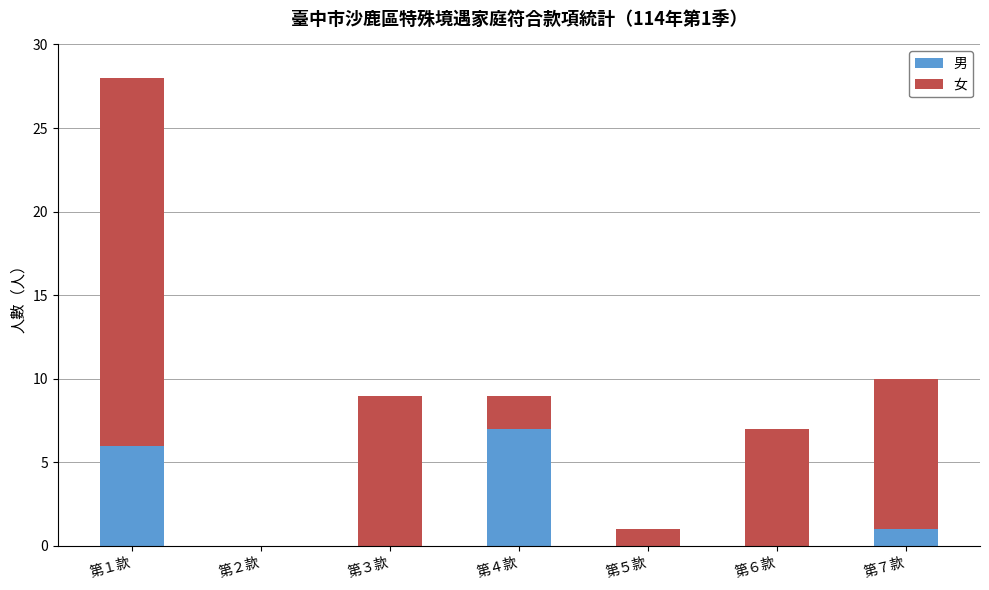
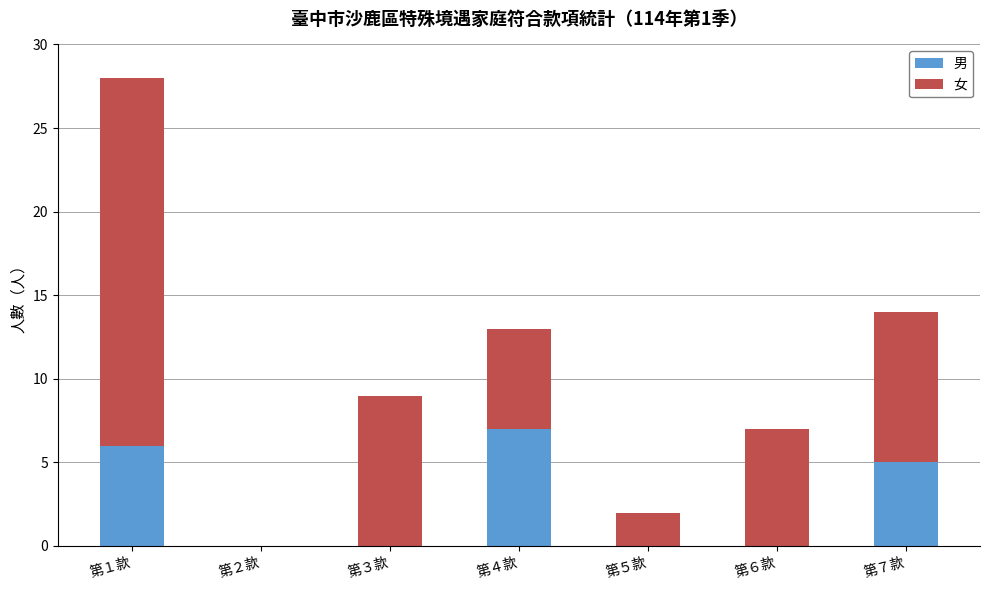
  {
    "男": {
      "第１款": 6,
      "第２款": 0,
      "第３款": 0,
      "第４款": 7,
      "第５款": 0,
      "第６款": 0,
-     "第７款": 1
+     "第７款": 5
    },
    "女": {
      "第１款": 22,
      "第２款": 0,
      "第３款": 9,
-     "第４款": 2,
-     "第５款": 1,
+     "第４款": 6,
+     "第５款": 2,
      "第６款": 7,
      "第７款": 9
    }
  }
